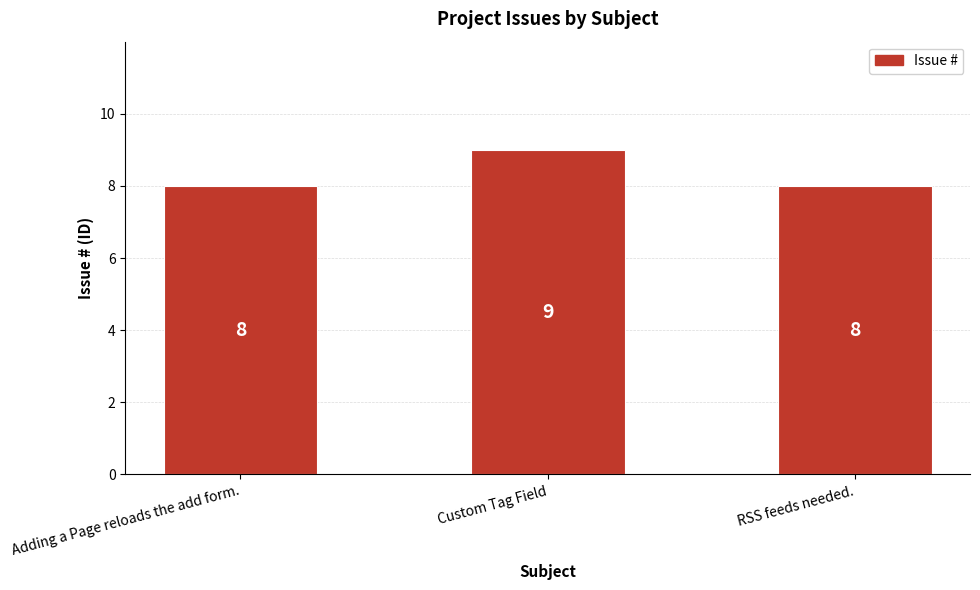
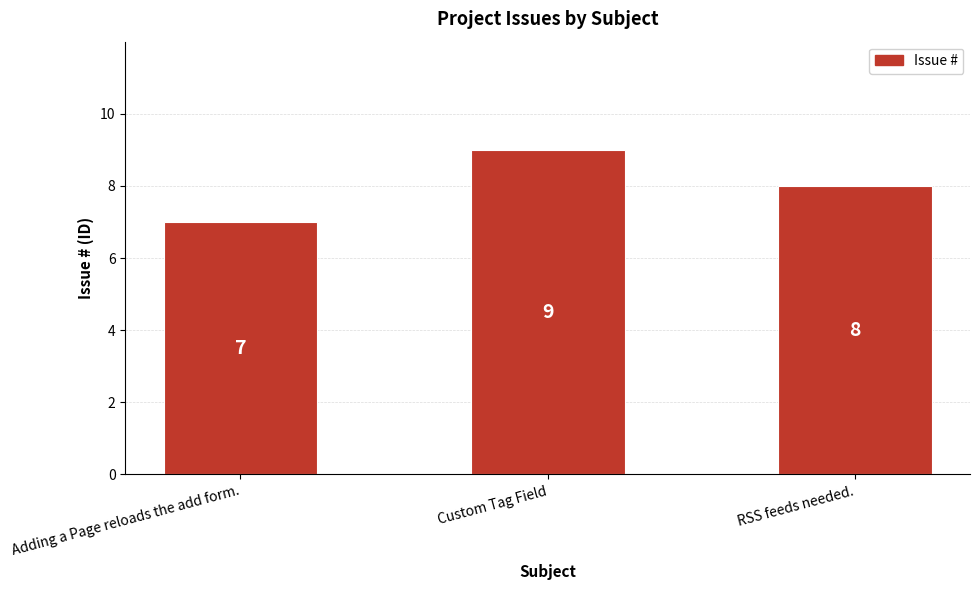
  {
-   "Adding a Page reloads the add form.": 8,
+   "Adding a Page reloads the add form.": 7,
    "Custom Tag Field": 9,
    "RSS feeds needed.": 8
  }
